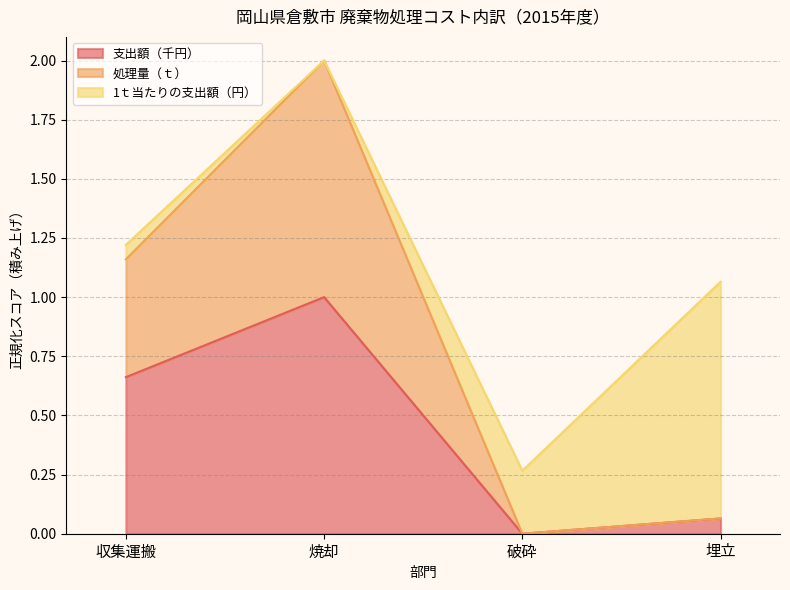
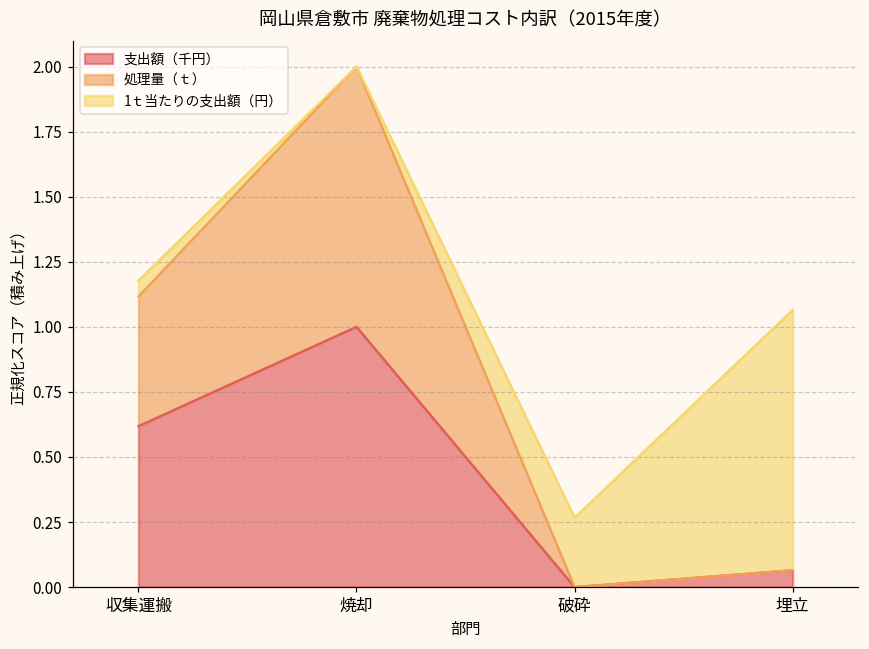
  {
    "支出額（千円）": {
-     "収集運搬": 0.66,
+     "収集運搬": 0.62,
      "焼却": 1.00
    }
  }
